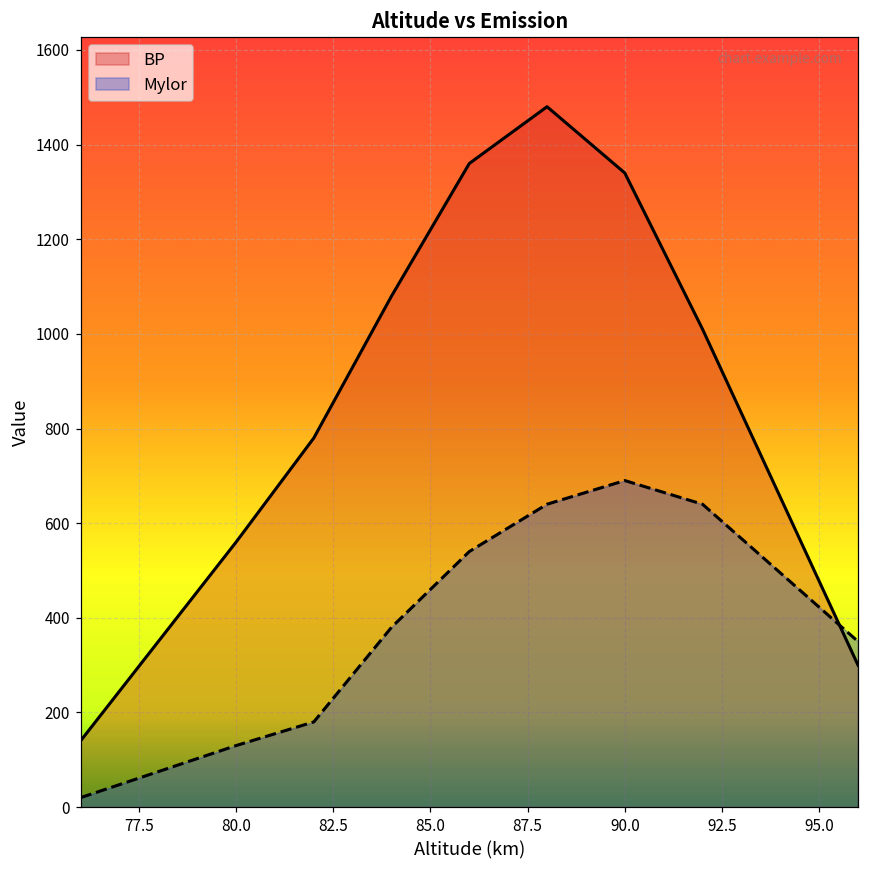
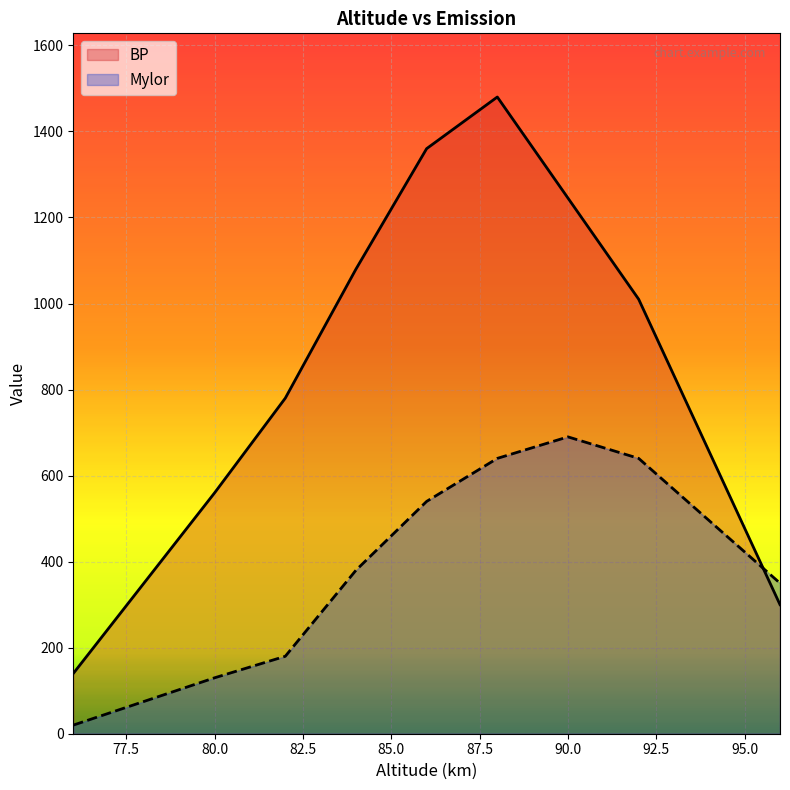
  {
    "BP": {
      "80.0": 560,
-     "90.0": 1340
+     "90.0": 1250
    },
    "Mylor": {
      "80.0": 130,
      "90.0": 690
    }
  }
